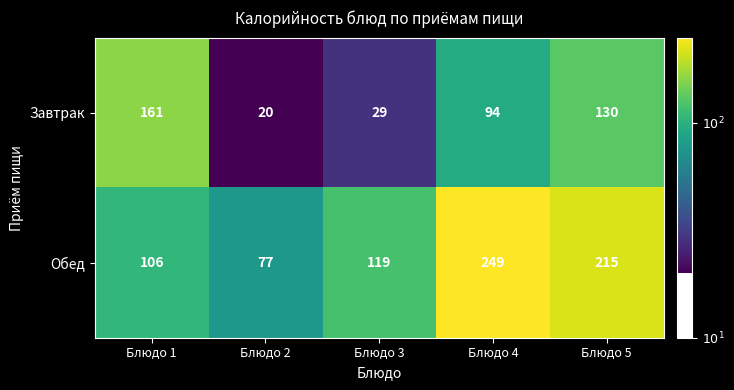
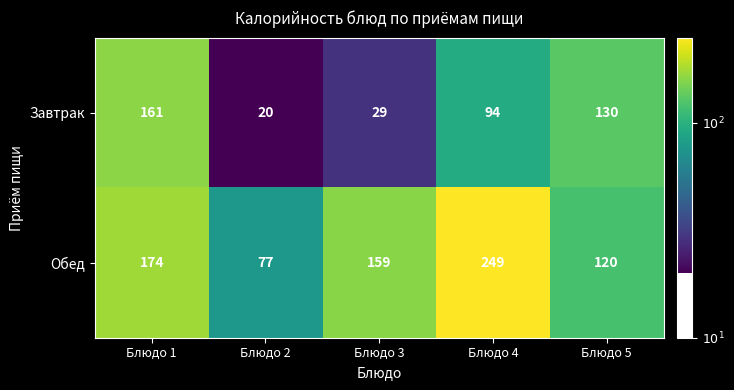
  {
    "Завтрак": {
      "Блюдо 1": 161,
      "Блюдо 2": 20,
      "Блюдо 3": 29,
      "Блюдо 4": 94,
      "Блюдо 5": 130
    },
    "Обед": {
-     "Блюдо 1": 106,
+     "Блюдо 1": 174,
      "Блюдо 2": 77,
-     "Блюдо 3": 119,
+     "Блюдо 3": 159,
      "Блюдо 4": 249,
-     "Блюдо 5": 215
+     "Блюдо 5": 120
    }
  }
